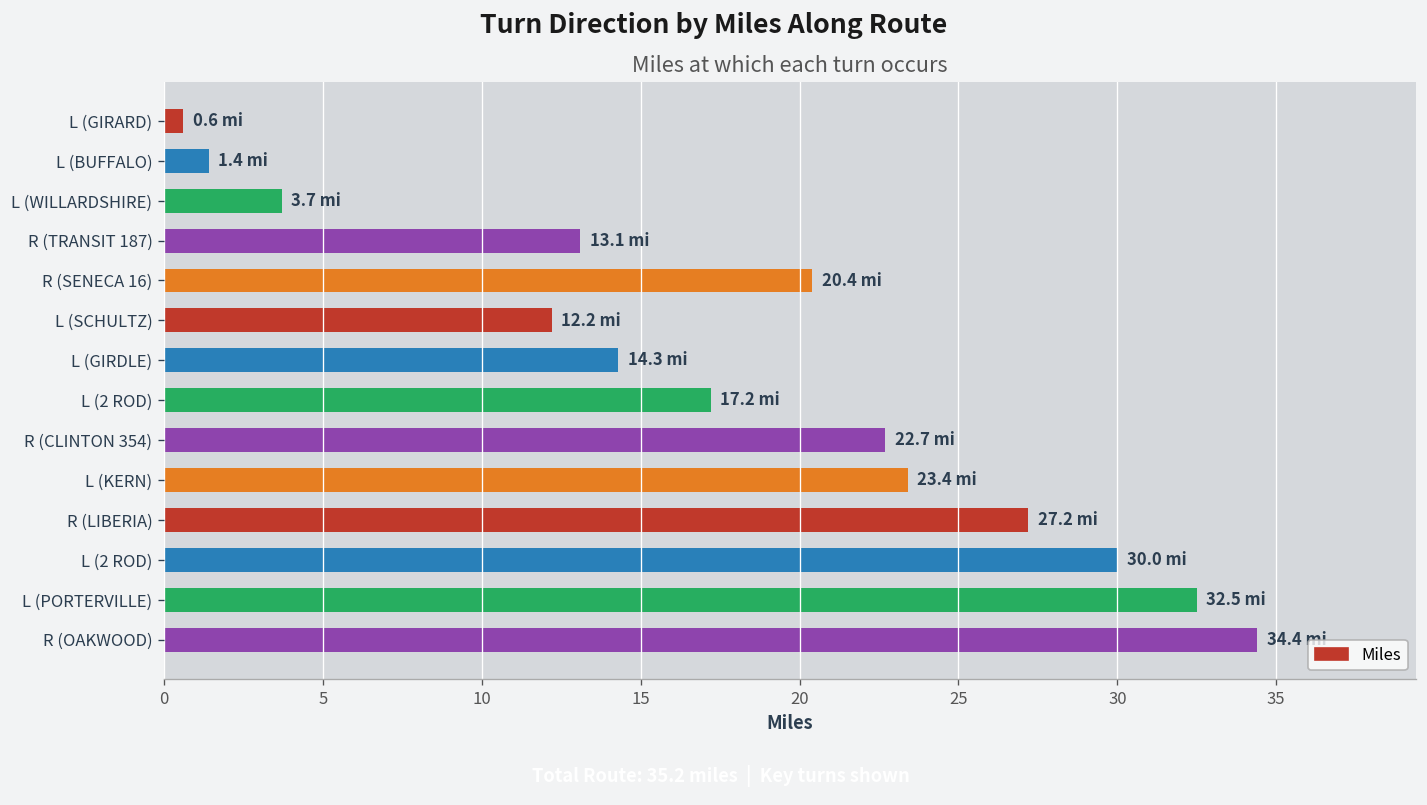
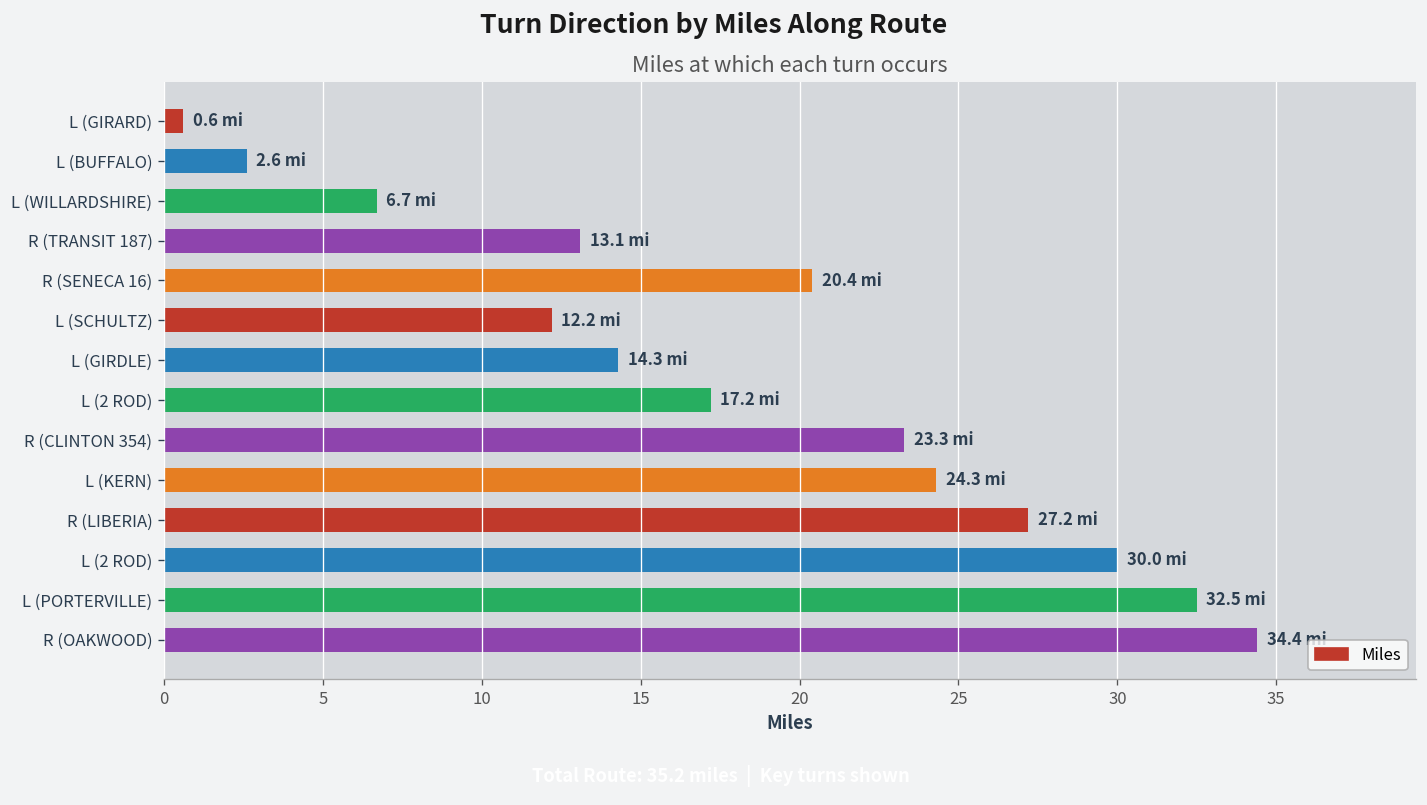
  {
    "L (GIRARD)": 0.6,
-   "L (BUFFALO)": 1.4,
-   "L (WILLARDSHIRE)": 3.7,
+   "L (BUFFALO)": 2.6,
+   "L (WILLARDSHIRE)": 6.7,
    "R (TRANSIT 187)": 13.1,
    "R (SENECA 16)": 20.4,
    "L (SCHULTZ)": 12.2,
    "L (GIRDLE)": 14.3,
-   "R (CLINTON 354)": 22.7,
-   "L (KERN)": 23.4,
+   "R (CLINTON 354)": 23.3,
+   "L (KERN)": 24.3,
    "R (LIBERIA)": 27.2,
    "L (PORTERVILLE)": 32.5
  }
